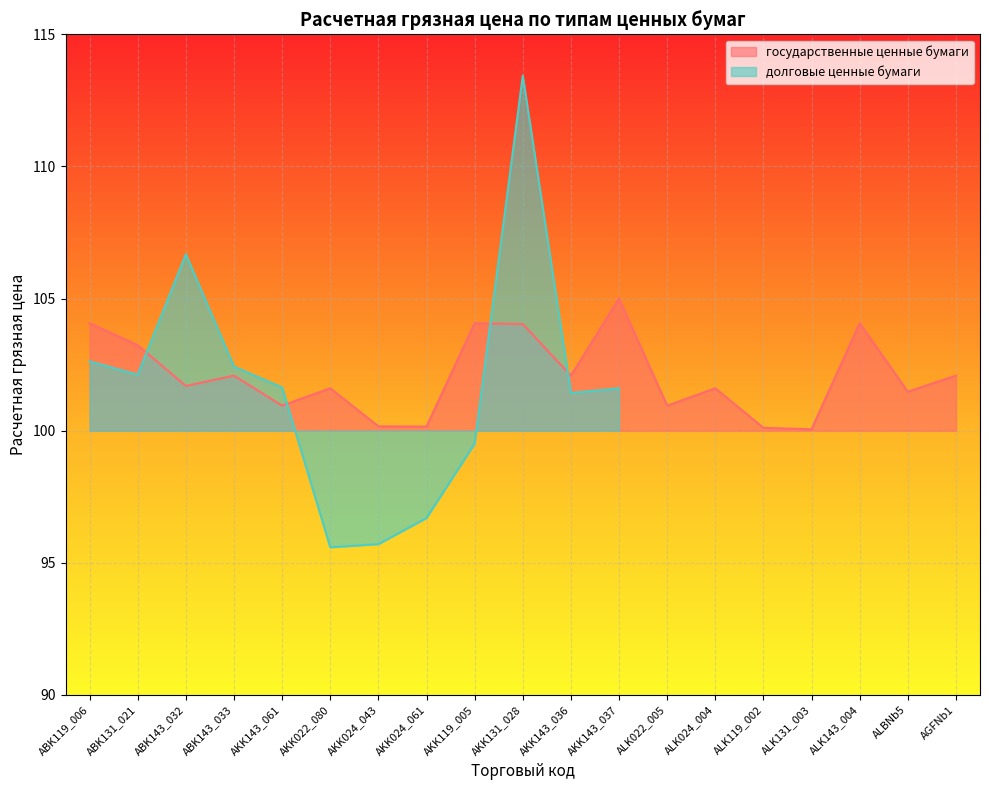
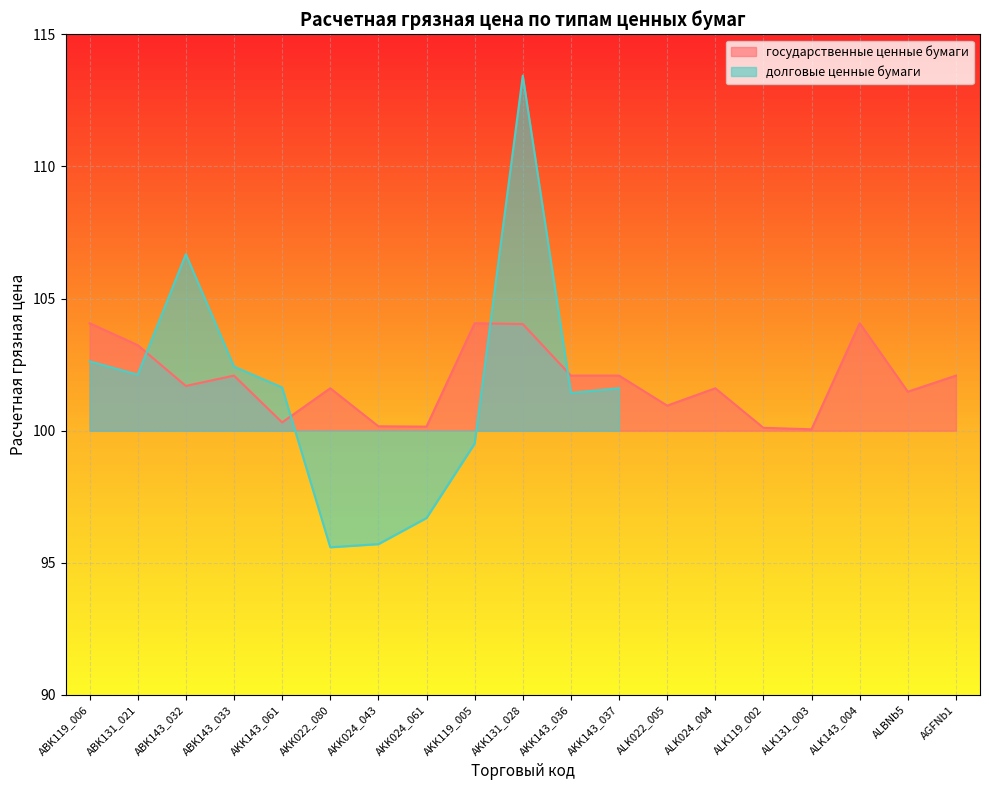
  {
    "государственные ценные бумаги": {
      "ABK119_006": 104.1,
      "ABK131_021": 103.2,
      "ABK143_032": 101.7,
      "ABK143_033": 102.1,
-     "AKK143_061": 100.9,
+     "AKK143_061": 100.3,
      "AKK022_080": 101.6,
      "AKK024_043": 100.2,
      "AKK024_061": 100.2,
      "AKK119_005": 104.1,
      "AKK131_028": 104.0,
      "AKK143_036": 102.1,
-     "AKK143_037": 105.0,
+     "AKK143_037": 102.1,
      "ALK022_005": 100.9,
      "ALK024_004": 101.6,
      "ALK119_002": 100.1,
      "ALK131_003": 100.1,
      "ALK143_004": 104.1,
      "ALBNb5": 101.5,
      "AGFNb1": 102.1
    }
  }
